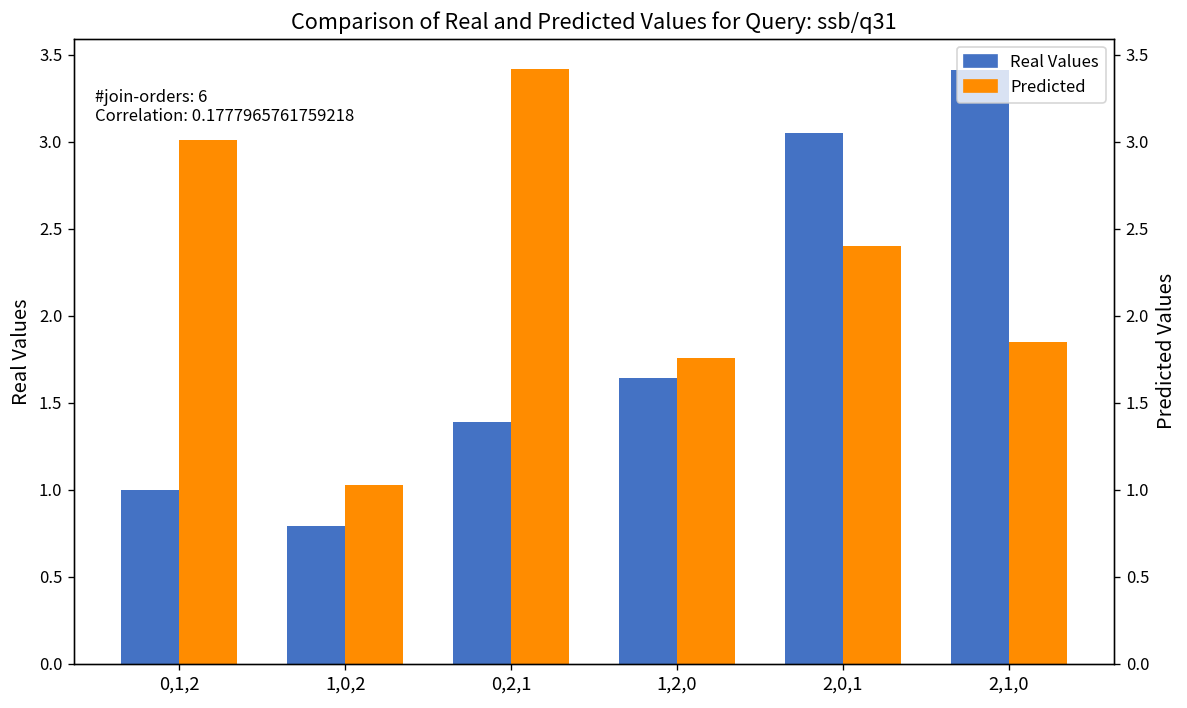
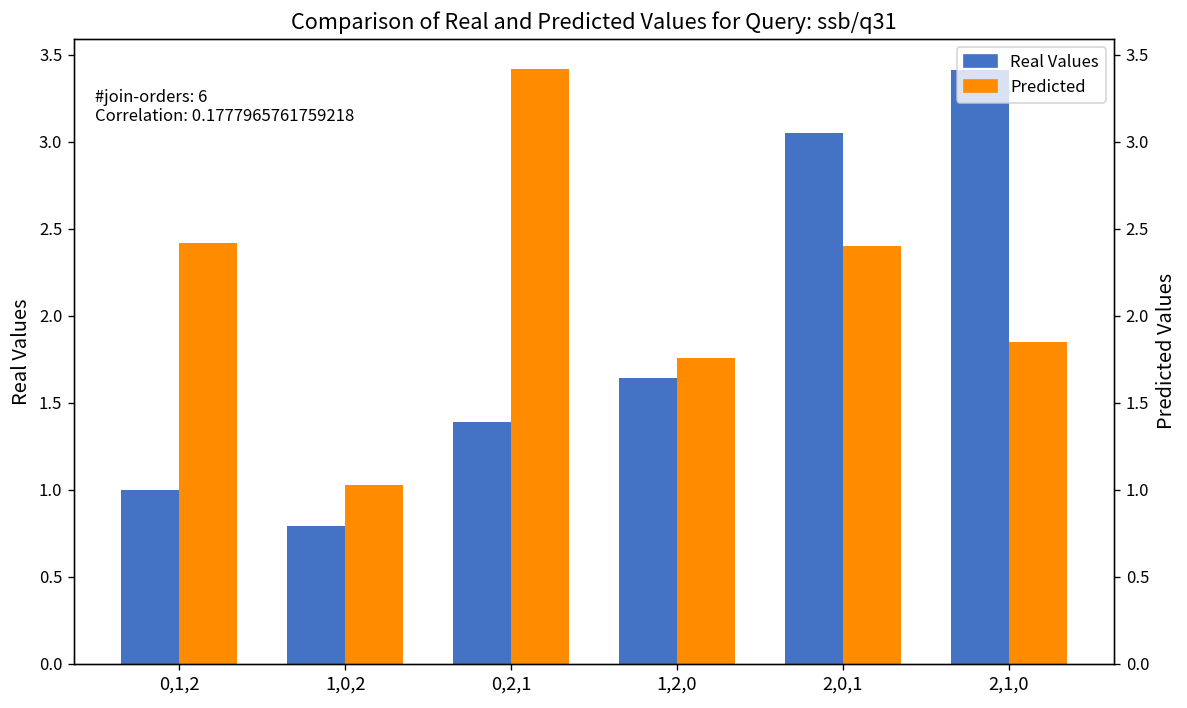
  {
    "Real Values": {
      "0,1,2": 1.00,
      "1,0,2": 0.79,
      "0,2,1": 1.39,
      "1,2,0": 1.64,
      "2,0,1": 3.05
    },
    "Predicted": {
-     "0,1,2": 3.01,
+     "0,1,2": 2.42,
      "1,0,2": 1.03,
      "0,2,1": 3.42,
      "1,2,0": 1.76,
      "2,0,1": 2.40,
      "2,1,0": 1.85
    }
  }
